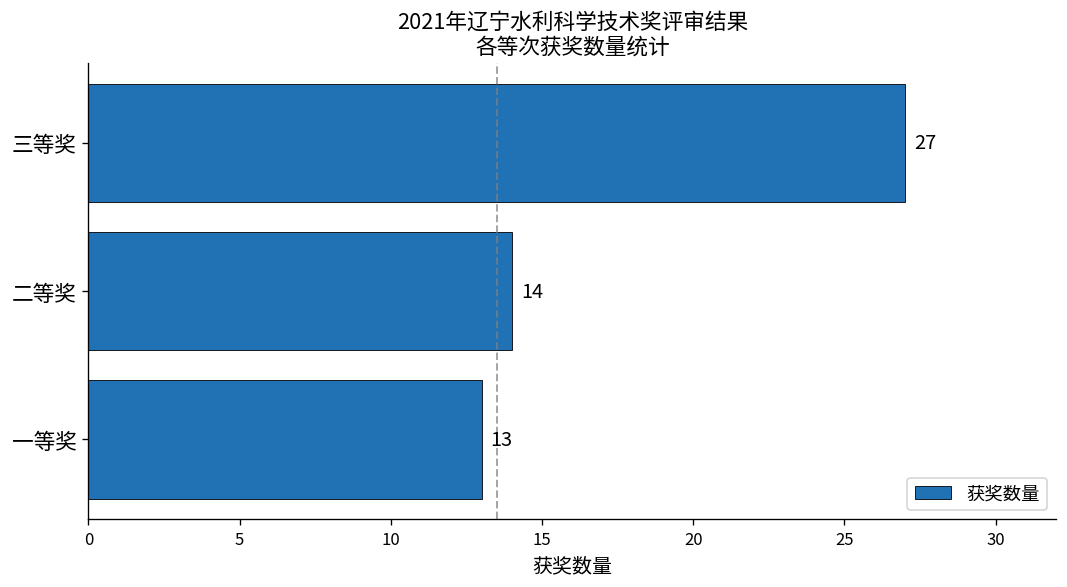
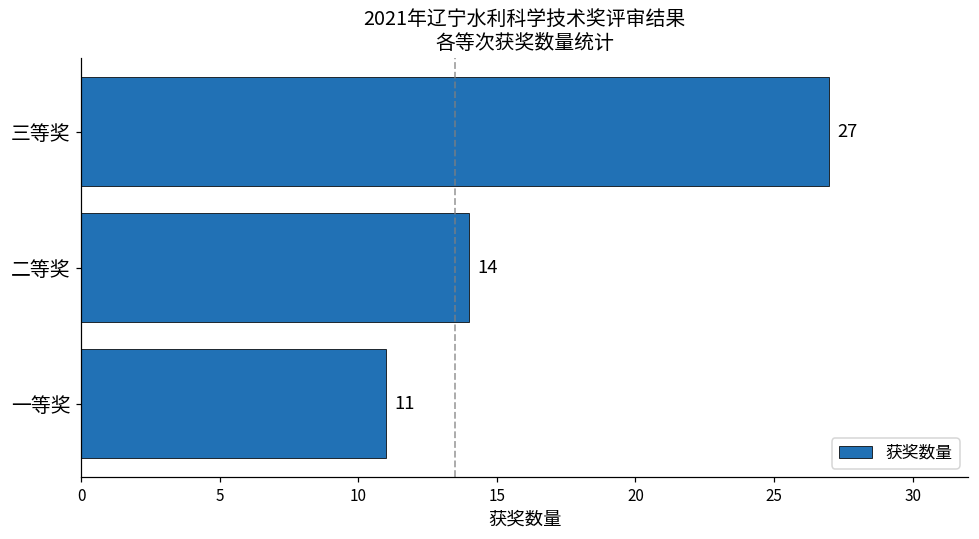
  {
    "三等奖": 27,
    "二等奖": 14,
-   "一等奖": 13
+   "一等奖": 11
  }
